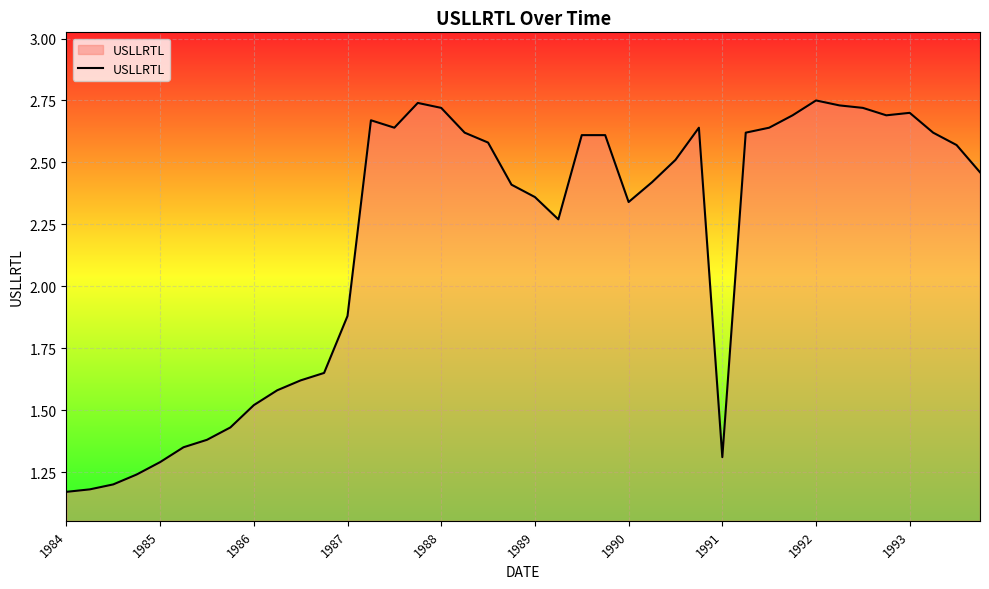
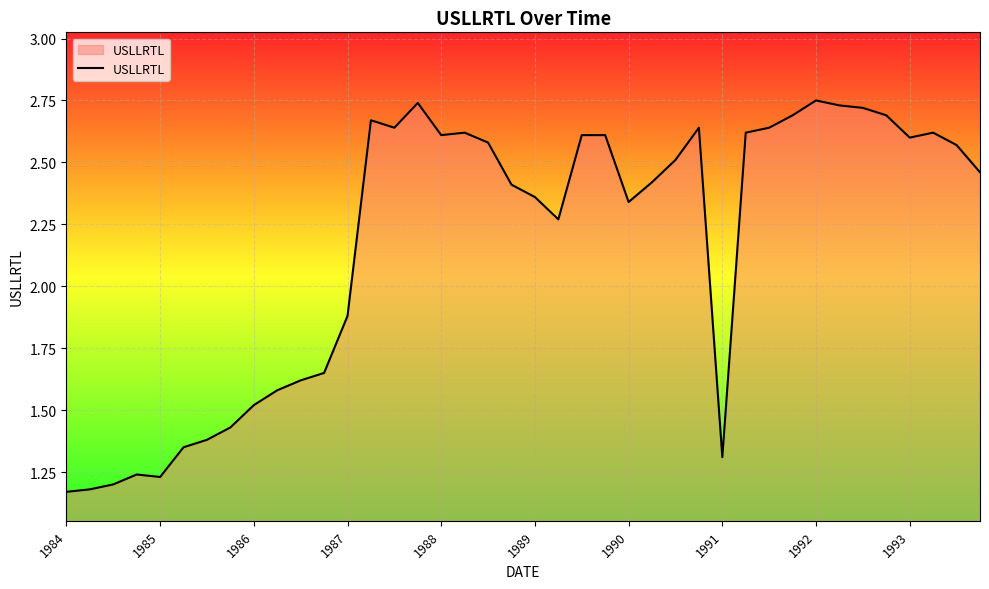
  {
    "1984": 1.17,
-   "1985": 1.29,
+   "1985": 1.23,
    "1986": 1.52,
    "1987": 1.88,
-   "1988": 2.72,
+   "1988": 2.61,
    "1989": 2.36,
    "1990": 2.34,
    "1991": 1.31,
    "1992": 2.75,
-   "1993": 2.7
+   "1993": 2.6
  }
